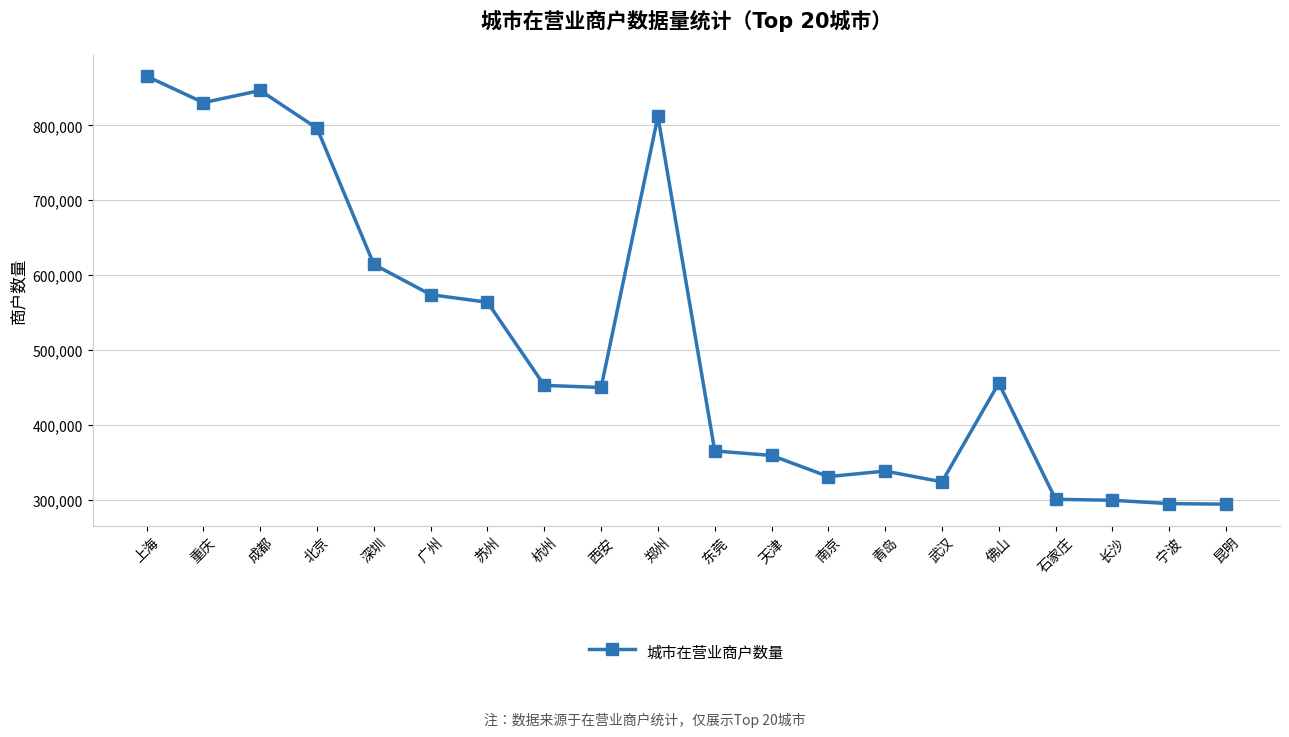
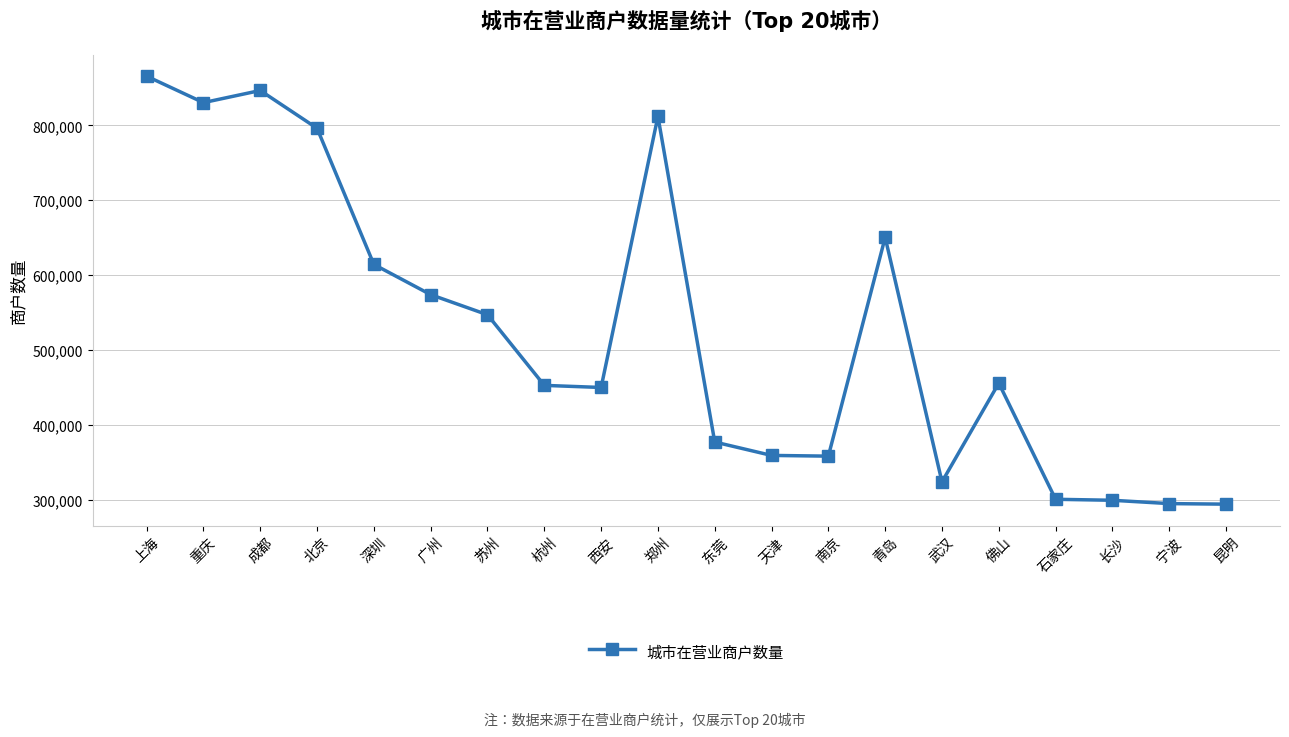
  {
    "上海": "870,000",
    "重庆": "830,000",
    "成都": "850,000",
    "北京": "800,000",
    "深圳": "610,000",
    "广州": "570,000",
-   "苏州": "560,000",
+   "苏州": "550,000",
    "杭州": "450,000",
    "西安": "450,000",
    "郑州": "810,000",
-   "东莞": "360,000",
+   "东莞": "380,000",
    "天津": "360,000",
-   "南京": "330,000",
-   "青岛": "340,000",
+   "南京": "360,000",
+   "青岛": "650,000",
    "武汉": "320,000",
    "佛山": "460,000",
    "石家庄": "300,000",
    "长沙": "300,000",
    "宁波": "290,000",
    "昆明": "290,000"
  }
